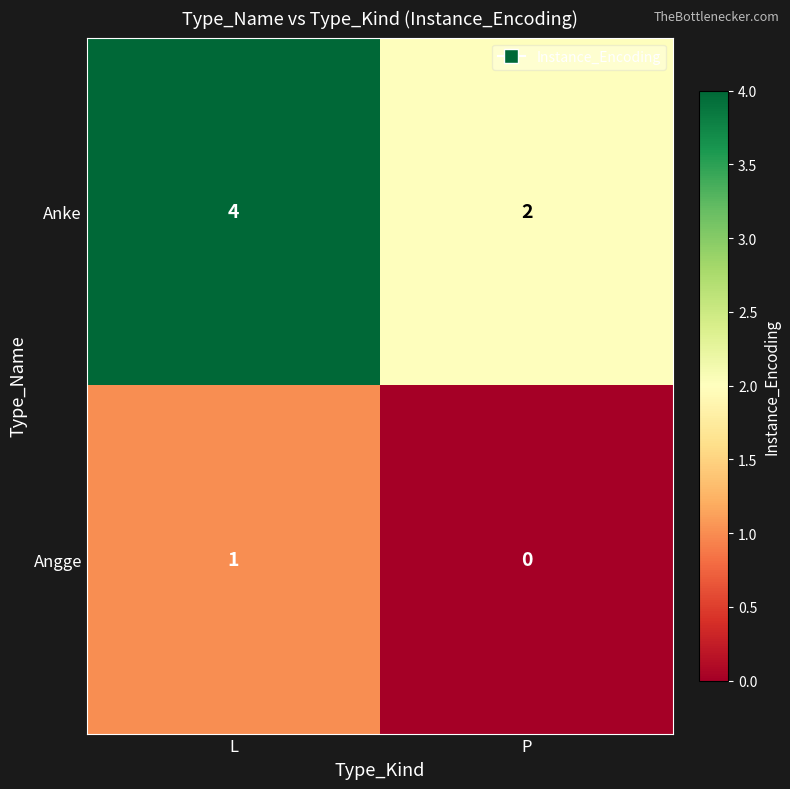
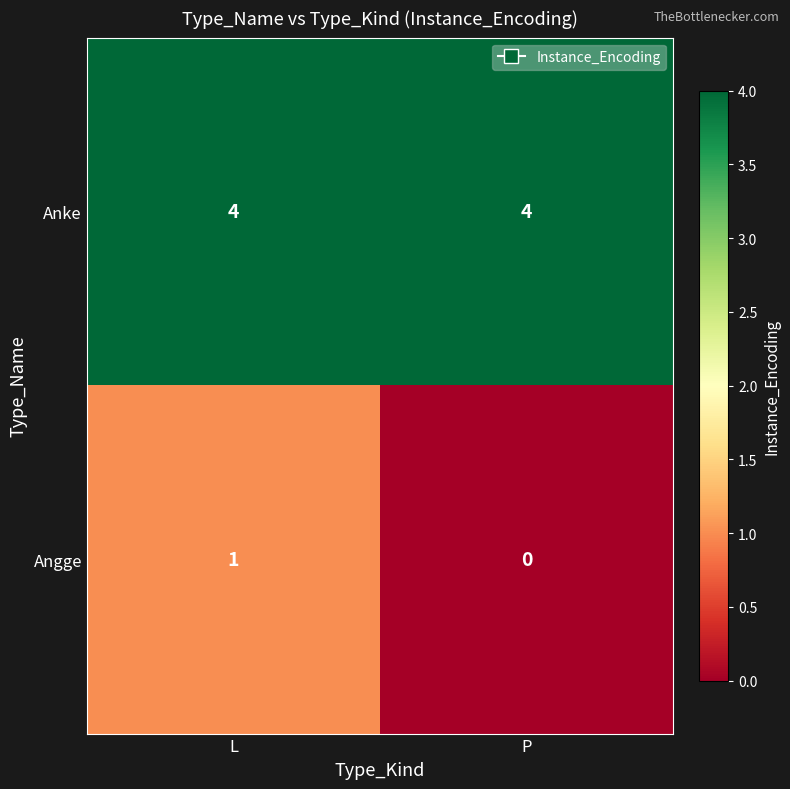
  {
    "Anke": {
      "L": 4,
-     "P": 2
+     "P": 4
    },
    "Angge": {
      "L": 1,
      "P": 0
    }
  }
